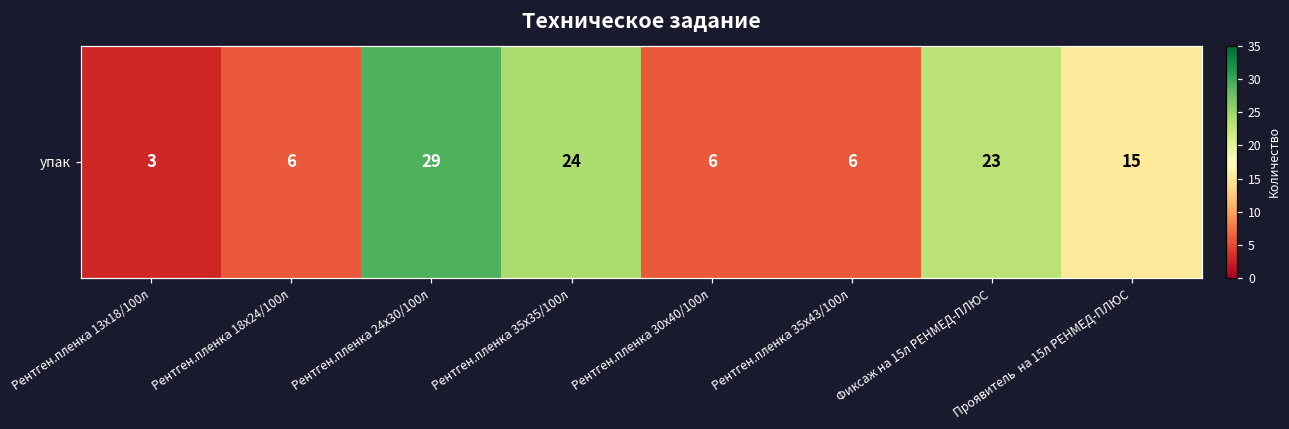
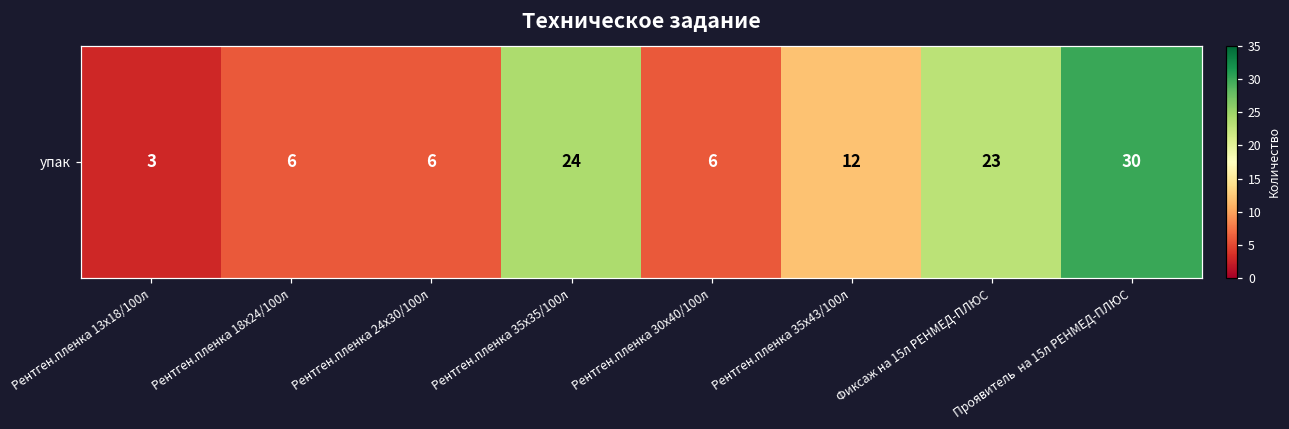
  {
    "упак": {
      "Рентген.пленка 13х18/100л": 3,
      "Рентген.пленка 18х24/100л": 6,
-     "Рентген.пленка 24х30/100л": 29,
+     "Рентген.пленка 24х30/100л": 6,
      "Рентген.пленка 35х35/100л": 24,
      "Рентген.пленка 30х40/100л": 6,
-     "Рентген.пленка 35х43/100л": 6,
+     "Рентген.пленка 35х43/100л": 12,
      "Фиксаж на 15л РЕНМЕД-ПЛЮС": 23,
-     "Проявитель на 15л РЕНМЕД-ПЛЮС": 15
+     "Проявитель на 15л РЕНМЕД-ПЛЮС": 30
    }
  }
